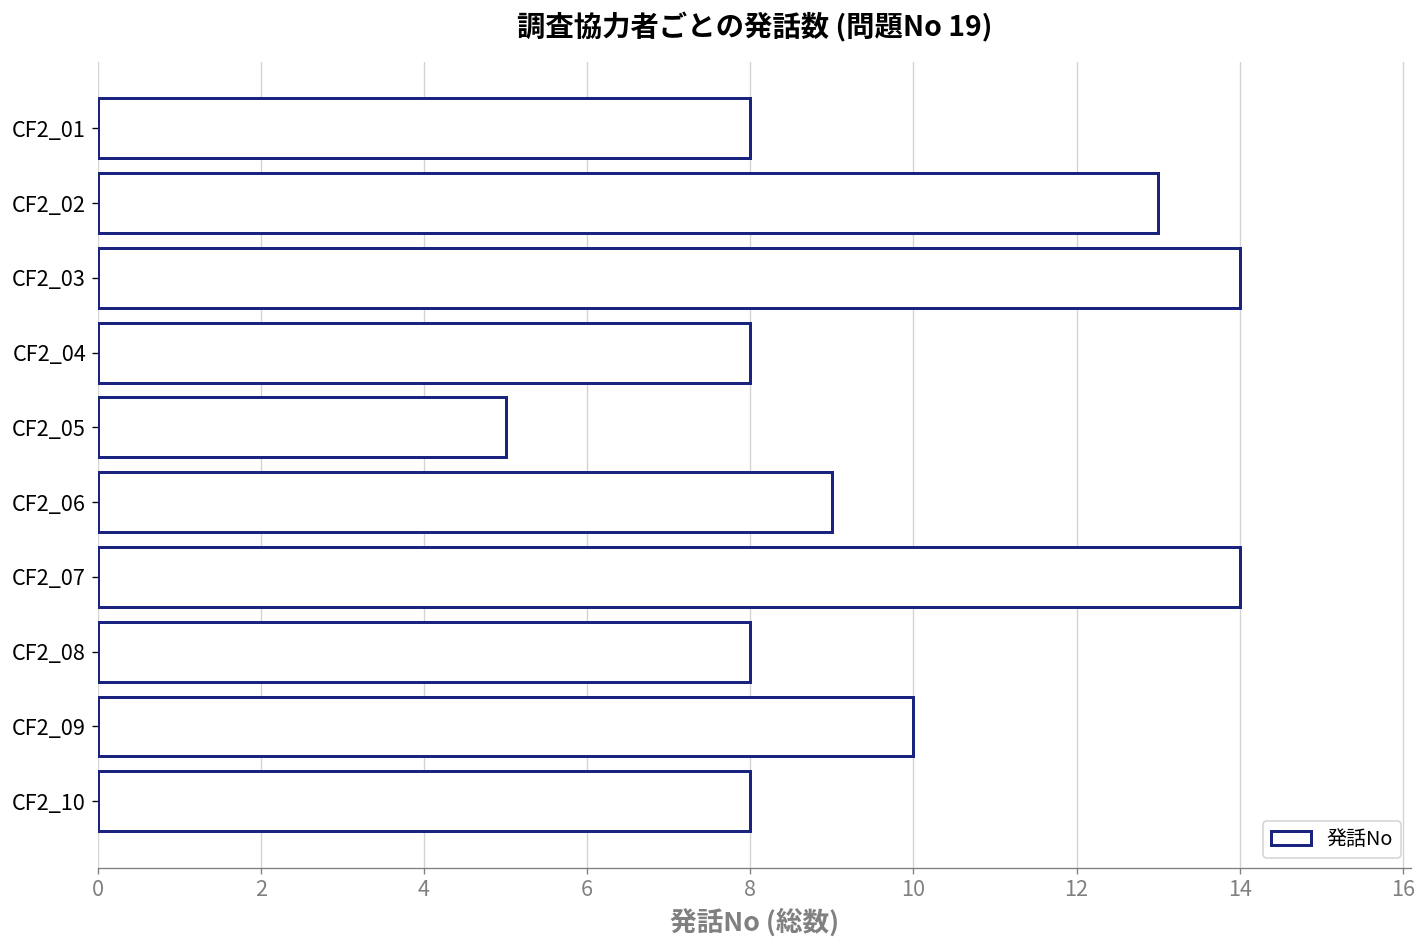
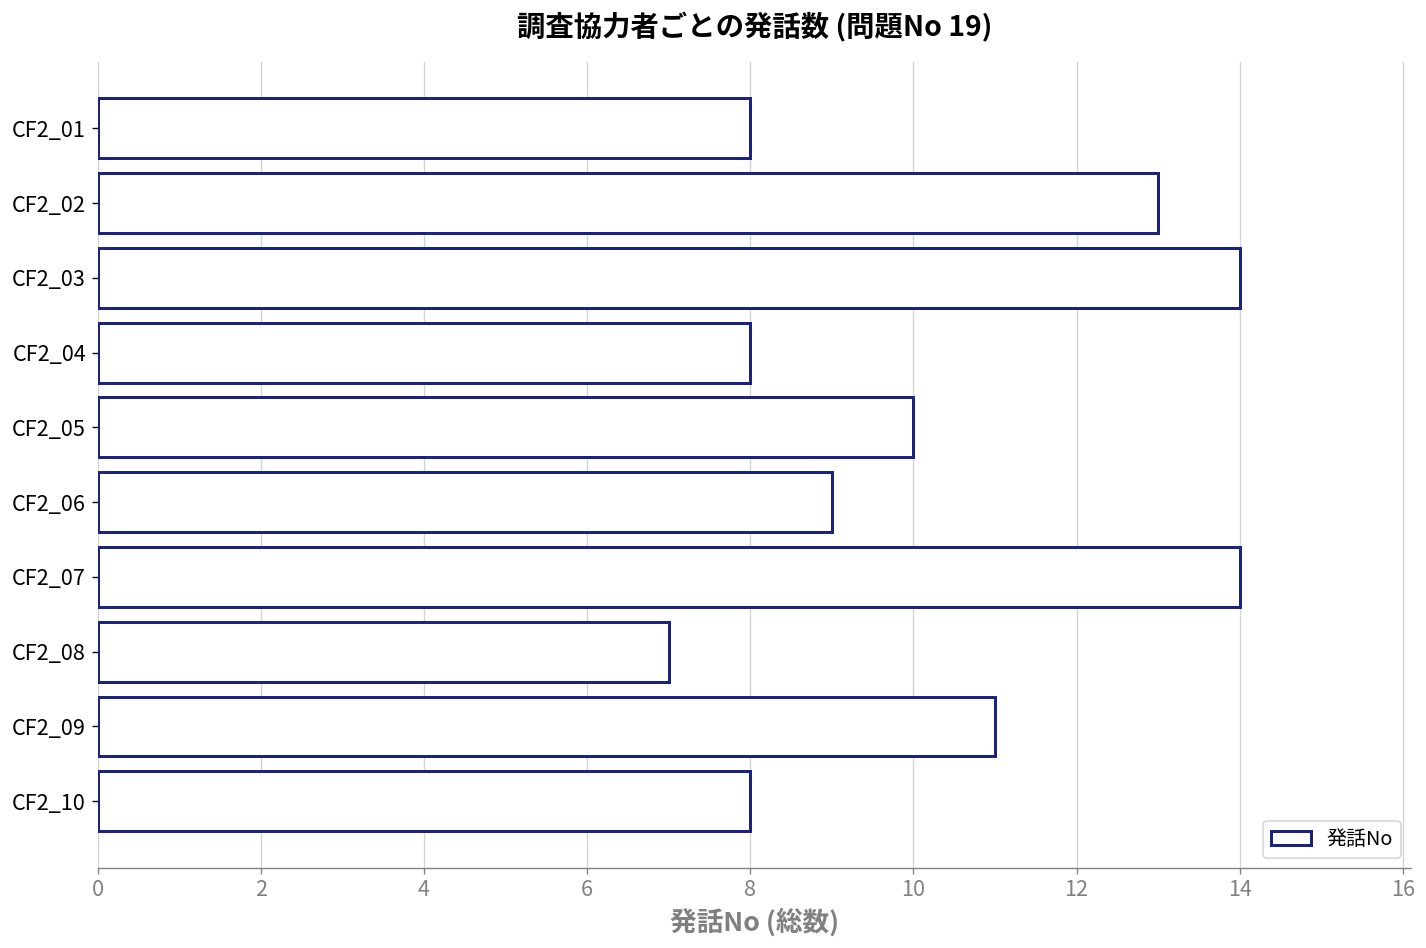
  {
    "CF2_01": 8,
    "CF2_02": 13,
    "CF2_03": 14,
    "CF2_04": 8,
-   "CF2_05": 5,
+   "CF2_05": 10,
    "CF2_06": 9,
    "CF2_07": 14,
-   "CF2_08": 8,
-   "CF2_09": 10,
+   "CF2_08": 7,
+   "CF2_09": 11,
    "CF2_10": 8
  }
